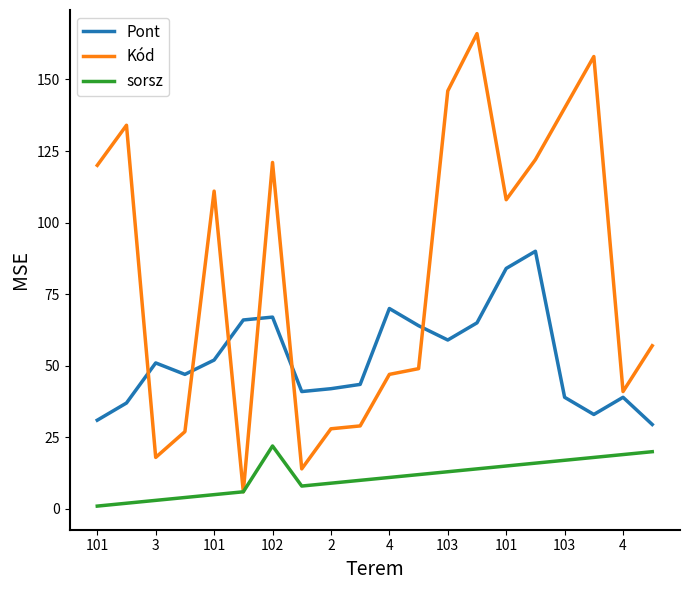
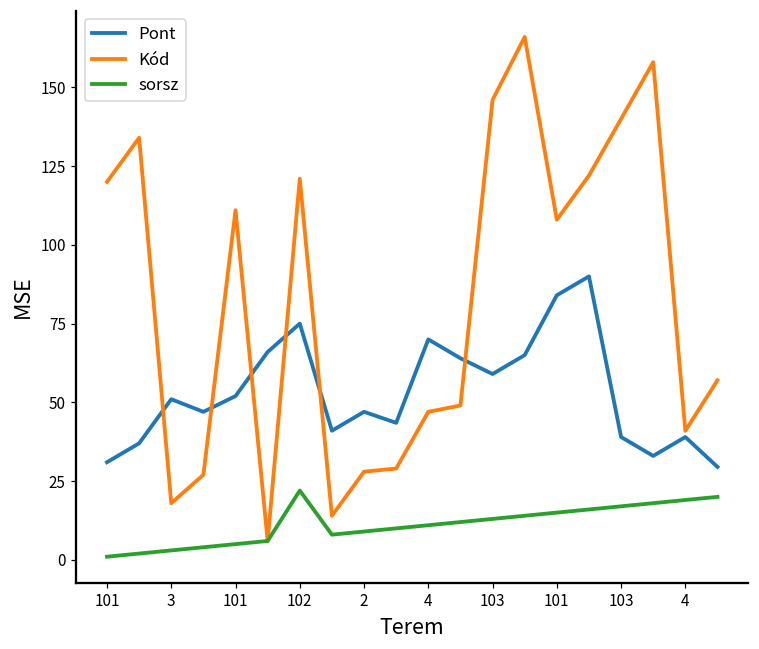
  {
    "Pont": {
-     "102": 67,
-     "2": 42
+     "102": 75,
+     "2": 47
    },
    "Kód": {
      "102": 121,
      "2": 28
    },
    "sorsz": {
      "102": 22,
      "2": 9
    }
  }
